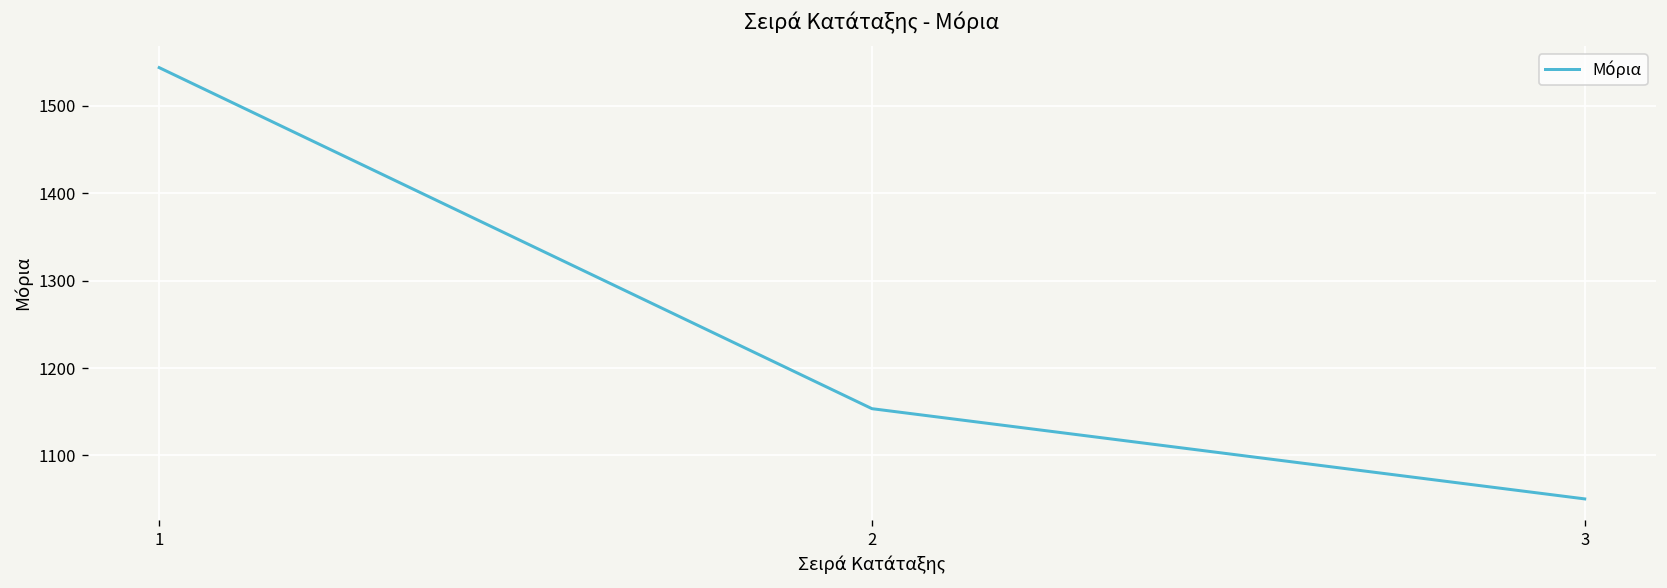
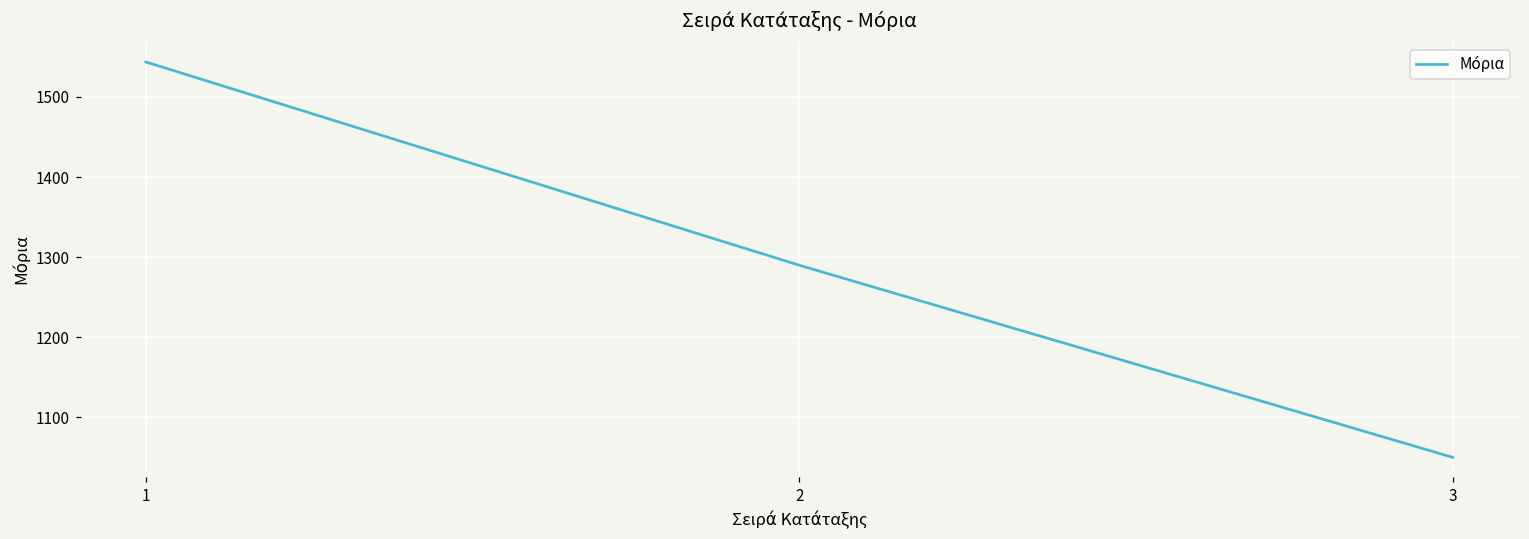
  {
    "1": 1540,
-   "2": 1150,
+   "2": 1290,
    "3": 1050
  }
